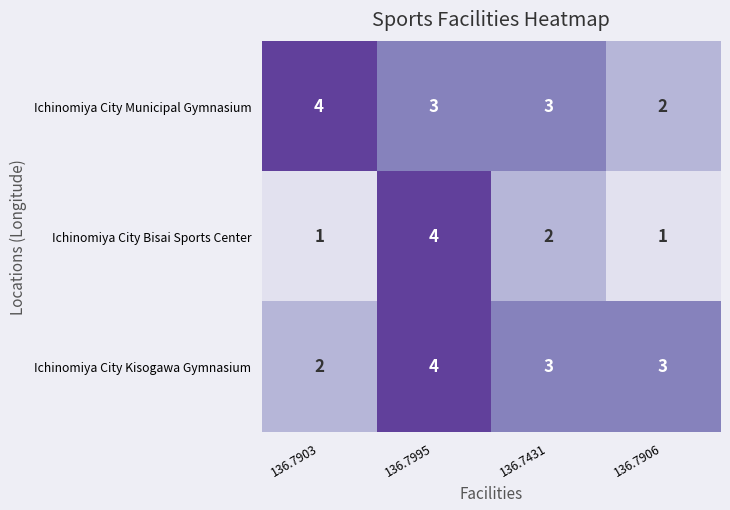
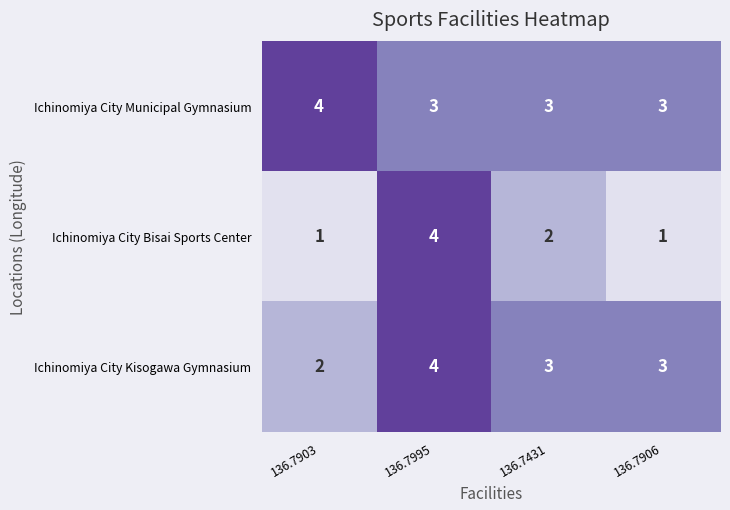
  {
    "Ichinomiya City Municipal Gymnasium": {
      "136.7903": 4,
      "136.7995": 3,
      "136.7431": 3,
-     "136.7906": 2
+     "136.7906": 3
    },
    "Ichinomiya City Bisai Sports Center": {
      "136.7903": 1,
      "136.7995": 4,
      "136.7431": 2,
      "136.7906": 1
    },
    "Ichinomiya City Kisogawa Gymnasium": {
      "136.7903": 2,
      "136.7995": 4,
      "136.7431": 3,
      "136.7906": 3
    }
  }
